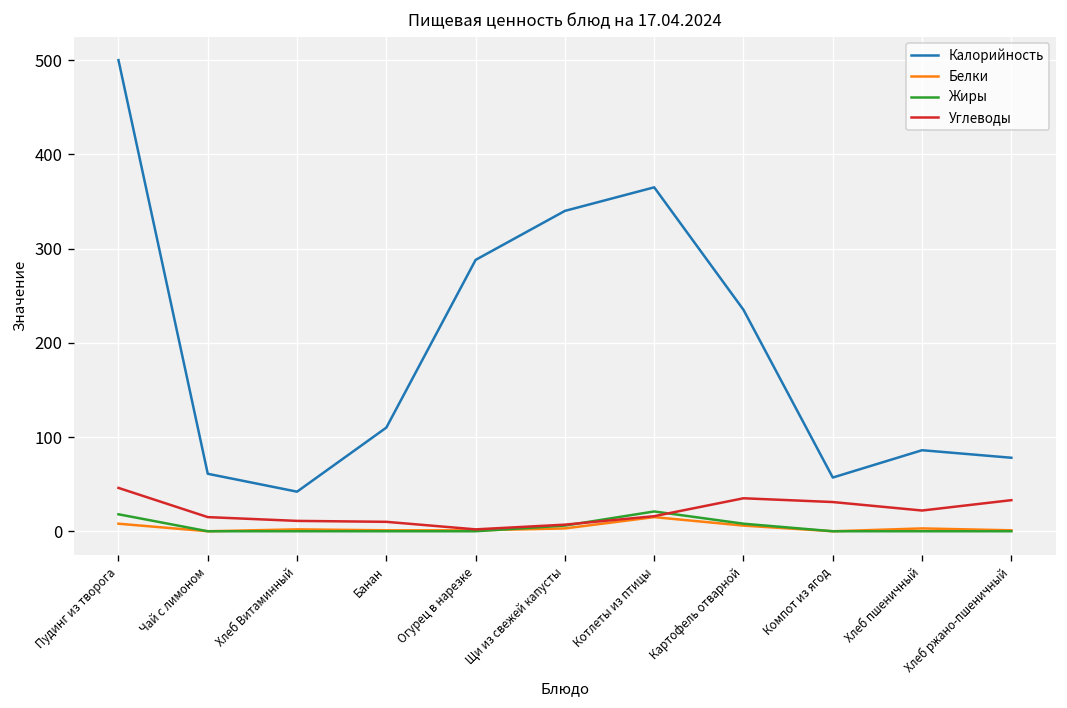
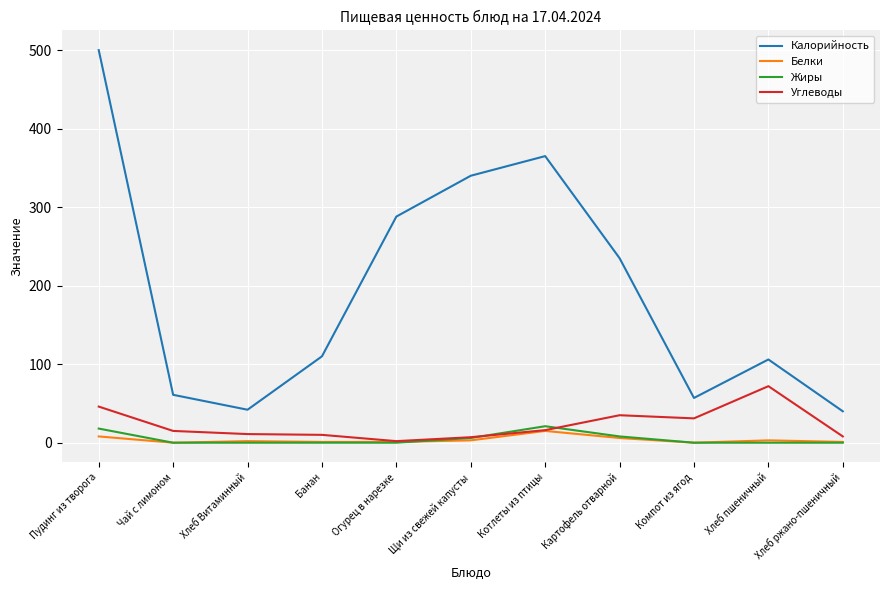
  {
    "Калорийность": {
      "Пудинг из творога": 500,
      "Чай с лимоном": 60,
      "Хлеб Витаминный": 40,
      "Банан": 110,
      "Огурец в нарезке": 290,
      "Щи из свежей капусты": 340,
      "Котлеты из птицы": 370,
      "Картофель отварной": 240,
      "Компот из ягод": 60,
-     "Хлеб пшеничный": 90,
-     "Хлеб ржано-пшеничный": 80
+     "Хлеб пшеничный": 110,
+     "Хлеб ржано-пшеничный": 40
    },
    "Белки": {
      "Пудинг из творога": 10
    },
    "Жиры": {
      "Пудинг из творога": 20,
      "Котлеты из птицы": 20
    },
    "Углеводы": {
      "Пудинг из творога": 50,
      "Чай с лимоном": 20,
      "Хлеб Витаминный": 10,
      "Банан": 10,
      "Картофель отварной": 40,
      "Компот из ягод": 30,
-     "Хлеб пшеничный": 20,
-     "Хлеб ржано-пшеничный": 30
+     "Хлеб пшеничный": 70,
+     "Хлеб ржано-пшеничный": 10
    }
  }
